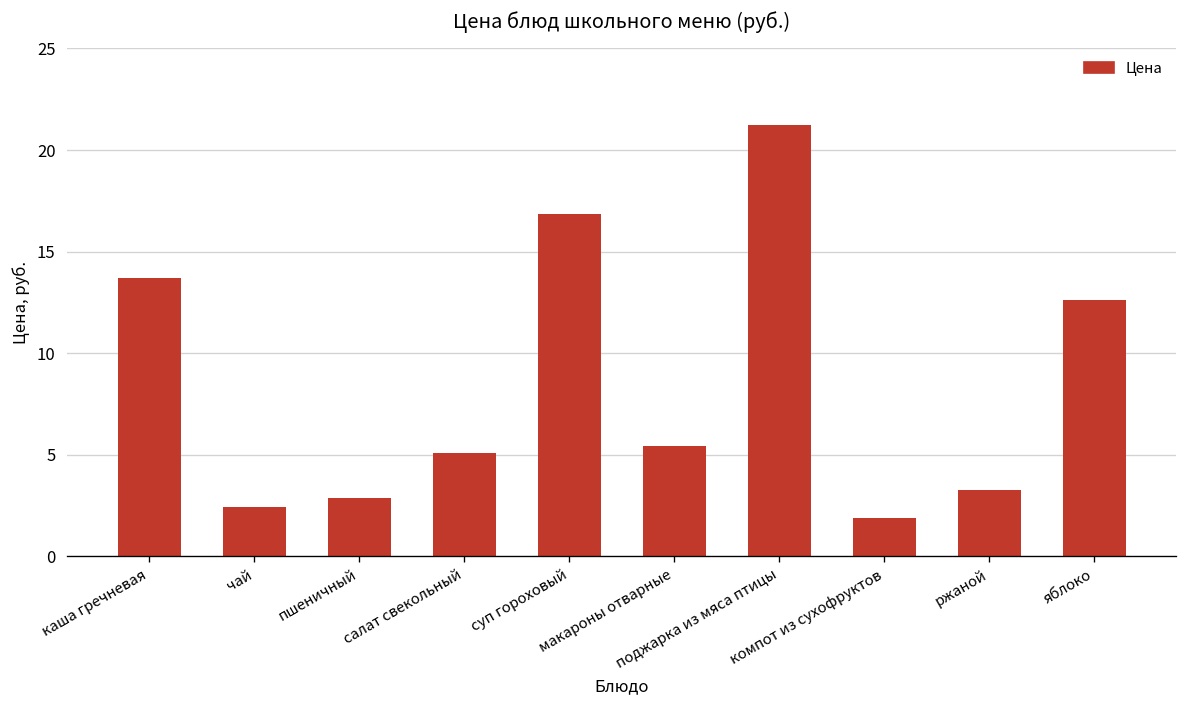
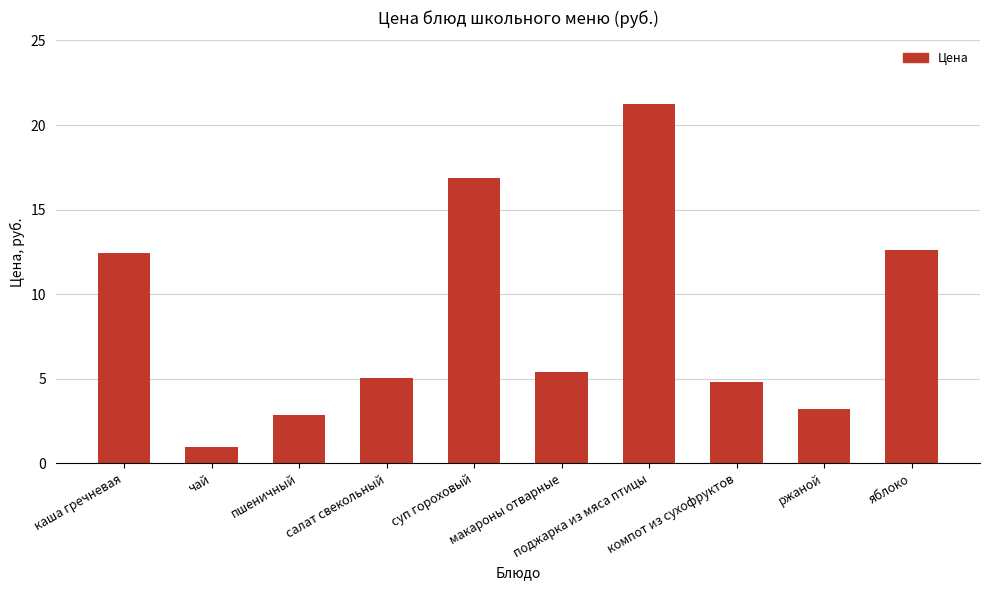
  {
-   "каша гречневая": 13.7,
-   "чай": 2.4,
+   "каша гречневая": 12.4,
+   "чай": 1.0,
    "пшеничный": 2.9,
    "салат свекольный": 5.1,
    "суп гороховый": 16.9,
    "макароны отварные": 5.4,
    "поджарка из мяса птицы": 21.2,
-   "компот из сухофруктов": 1.9,
+   "компот из сухофруктов": 4.8,
    "ржаной": 3.2,
    "яблоко": 12.6
  }
